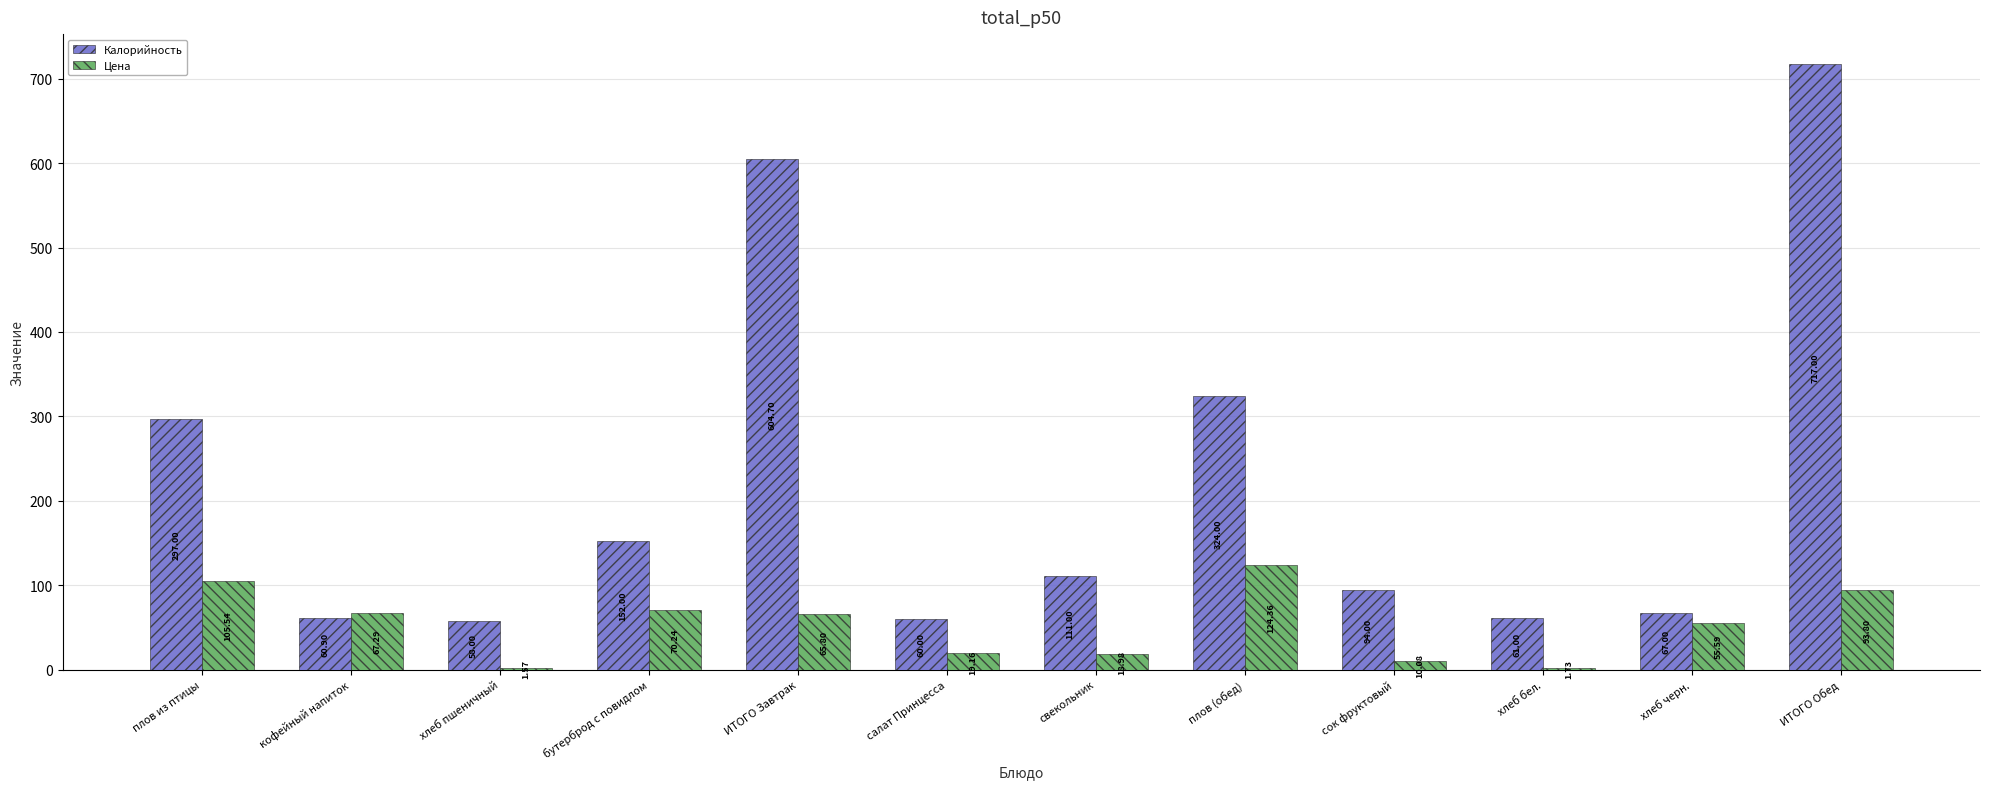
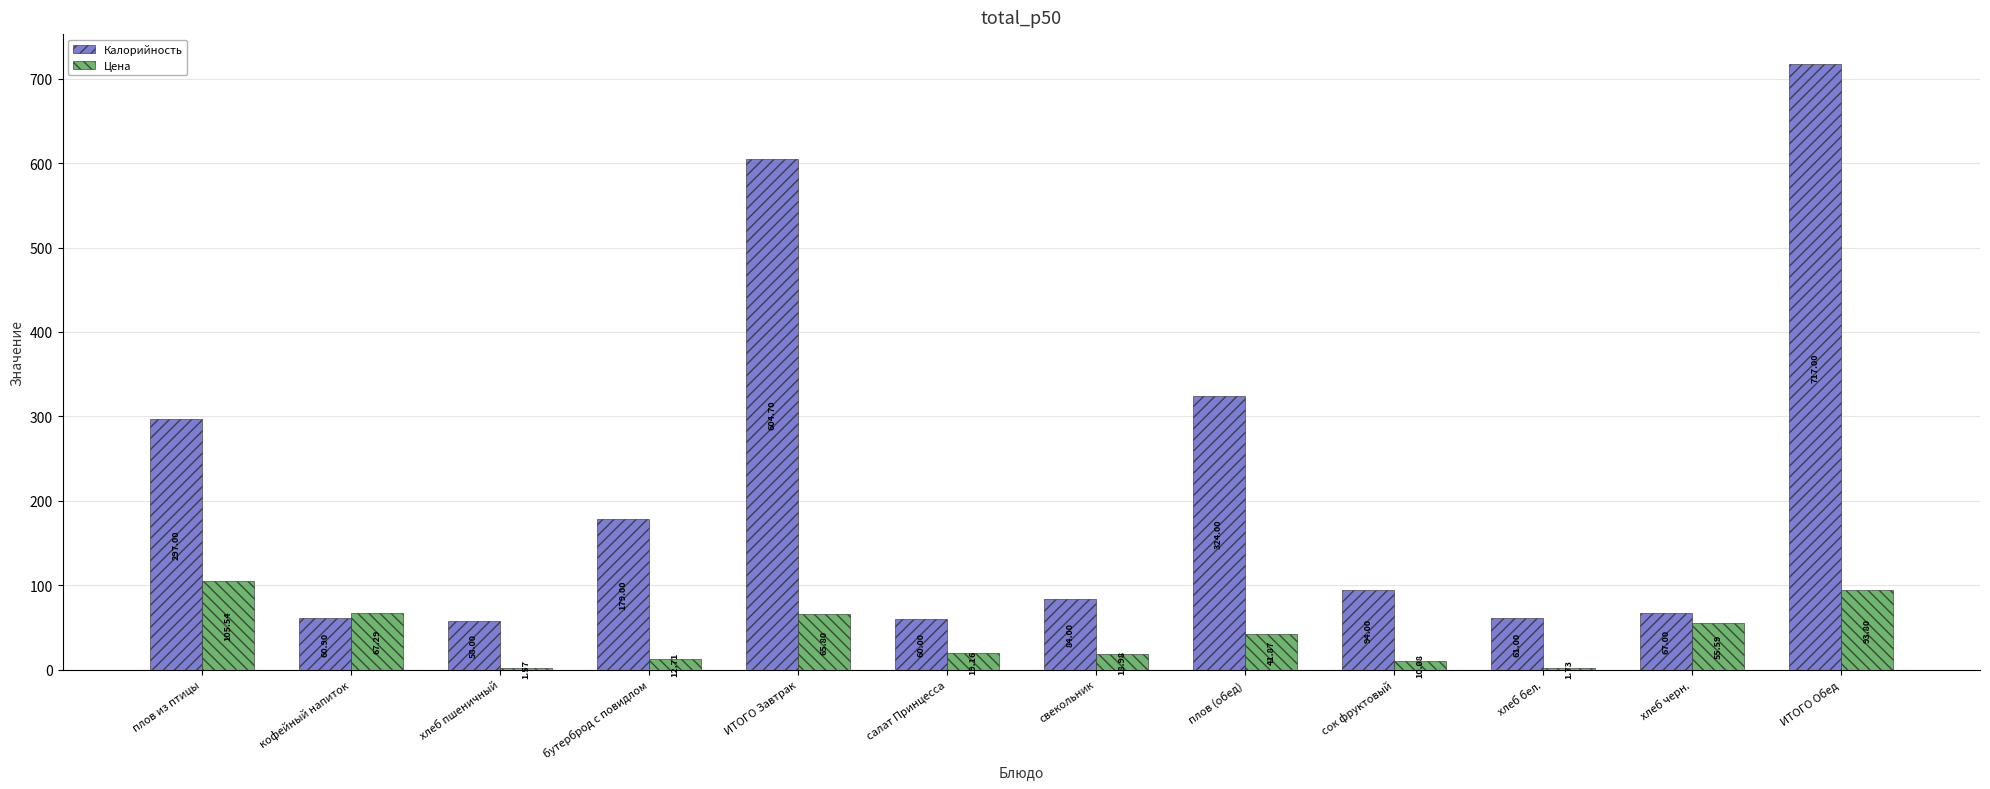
  {
    "Калорийность": {
      "плов из птицы": 297.00,
      "кофейный напиток": 60.90,
      "хлеб пшеничный": 58.00,
-     "бутерброд с повидлом": 152.00,
+     "бутерброд с повидлом": 179.00,
      "ИТОГО Завтрак": 604.70,
      "салат Принцесса": 60.00,
-     "свекольник": 111.00,
+     "свекольник": 84.00,
      "плов (обед)": 324.00,
      "сок фруктовый": 94.00,
      "хлеб бел.": 61.00,
      "хлеб черн.": 67.00,
      "ИТОГО Обед": 717.00
    },
    "Цена": {
      "плов из птицы": 105.54,
      "кофейный напиток": 67.29,
      "хлеб пшеничный": 1.57,
-     "бутерброд с повидлом": 70.24,
+     "бутерброд с повидлом": 12.71,
      "ИТОГО Завтрак": 65.80,
      "салат Принцесса": 19.16,
      "свекольник": 18.98,
-     "плов (обед)": 124.36,
+     "плов (обед)": 41.87,
      "сок фруктовый": 10.08,
      "хлеб бел.": 1.73,
      "хлеб черн.": 55.59,
      "ИТОГО Обед": 93.80
    }
  }
